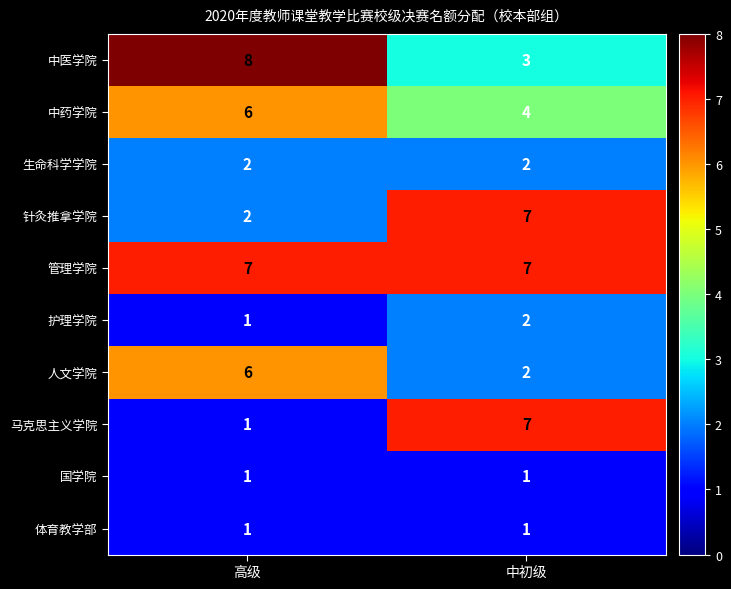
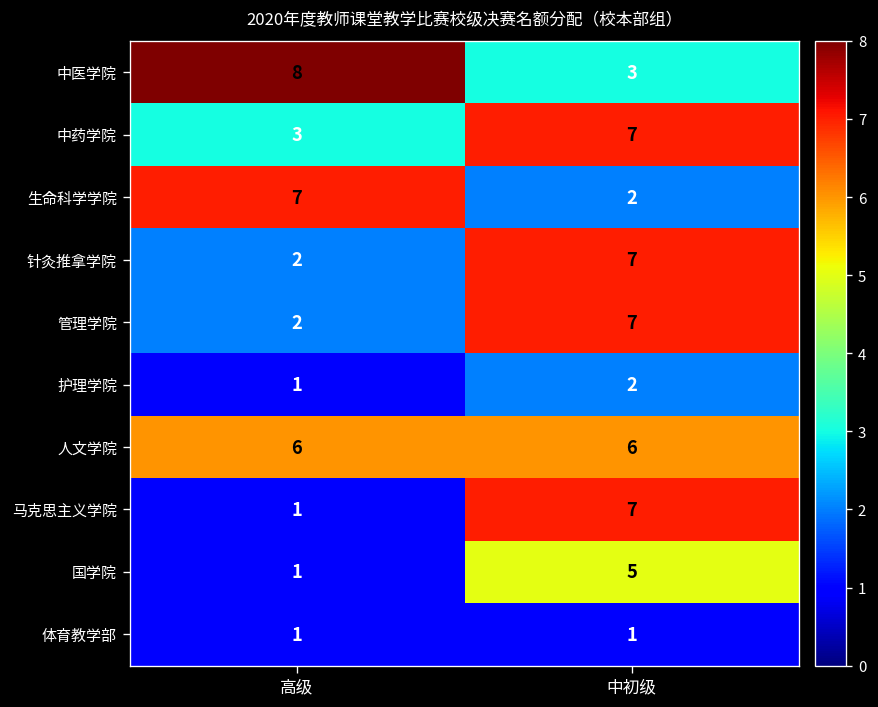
  {
    "中医学院": {
      "高级": 8,
      "中初级": 3
    },
    "中药学院": {
-     "高级": 6,
-     "中初级": 4
+     "高级": 3,
+     "中初级": 7
    },
    "生命科学学院": {
-     "高级": 2,
+     "高级": 7,
      "中初级": 2
    },
    "针灸推拿学院": {
      "高级": 2,
      "中初级": 7
    },
    "管理学院": {
-     "高级": 7,
+     "高级": 2,
      "中初级": 7
    },
    "护理学院": {
      "高级": 1,
      "中初级": 2
    },
    "人文学院": {
      "高级": 6,
-     "中初级": 2
+     "中初级": 6
    },
    "马克思主义学院": {
      "高级": 1,
      "中初级": 7
    },
    "国学院": {
      "高级": 1,
-     "中初级": 1
+     "中初级": 5
    },
    "体育教学部": {
      "高级": 1,
      "中初级": 1
    }
  }
